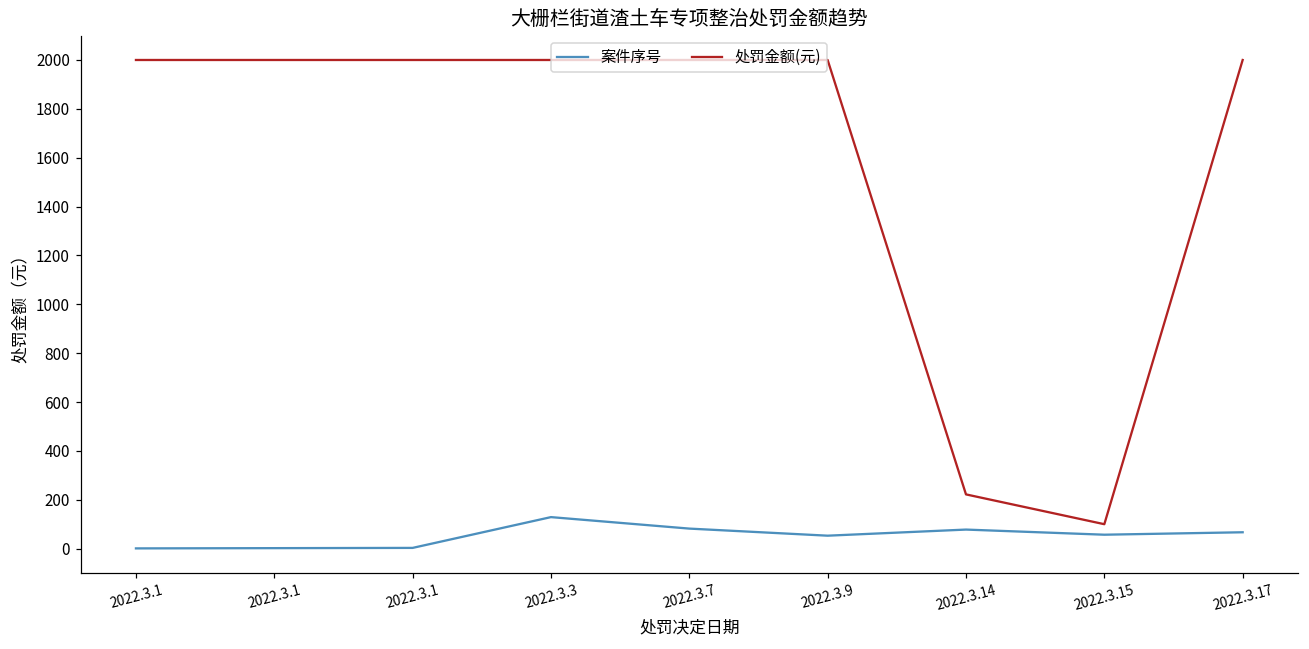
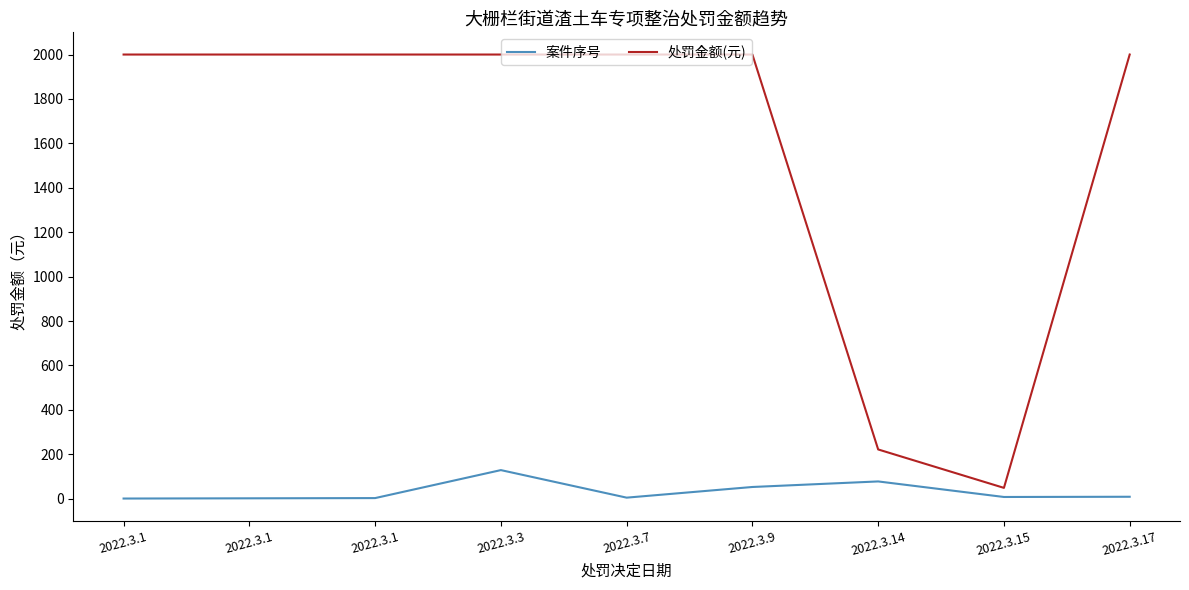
  {
    "案件序号": {
      "2022.3.3": 130,
-     "2022.3.7": 80,
+     "2022.3.7": 10,
      "2022.3.9": 50,
      "2022.3.14": 80,
-     "2022.3.15": 60,
-     "2022.3.17": 70
+     "2022.3.15": 10,
+     "2022.3.17": 10
    },
    "处罚金额(元)": {
      "2022.3.3": 2000,
      "2022.3.9": 2000,
      "2022.3.14": 220,
-     "2022.3.15": 100,
+     "2022.3.15": 50,
      "2022.3.17": 2000
    }
  }
